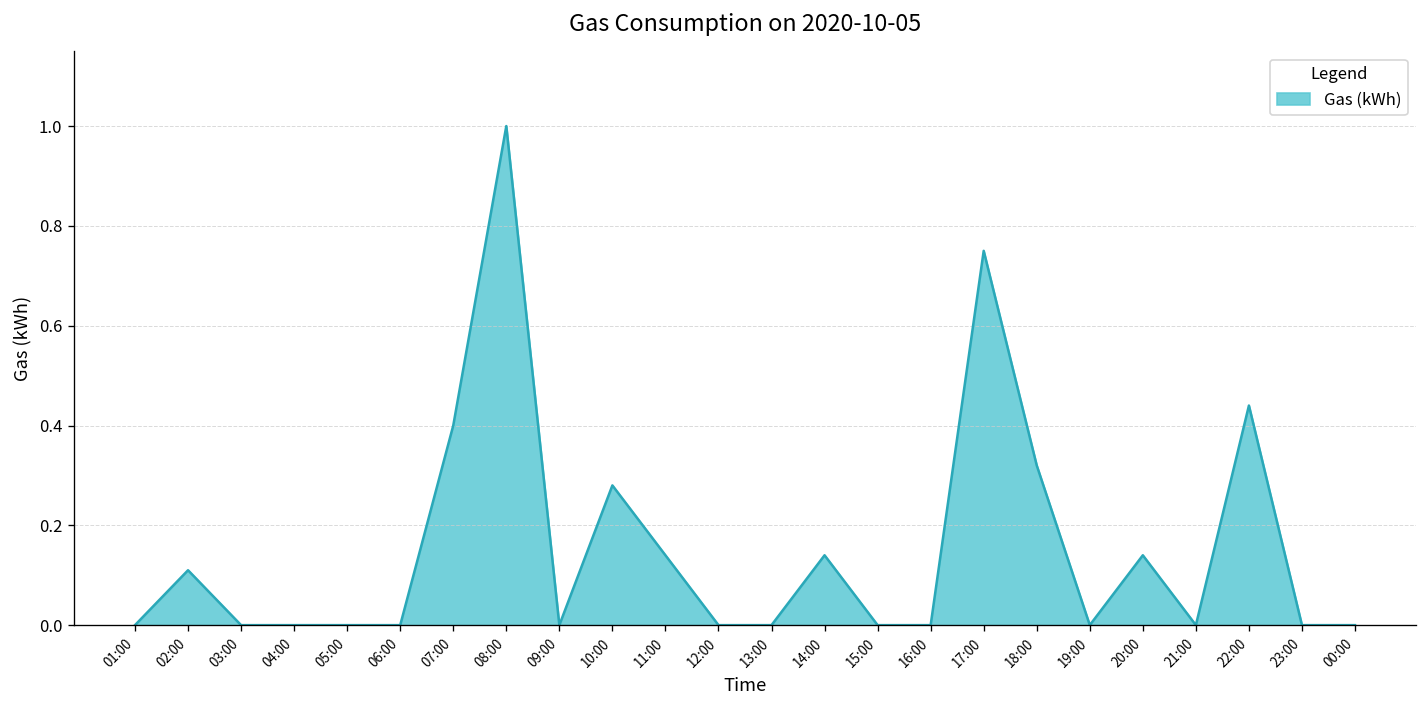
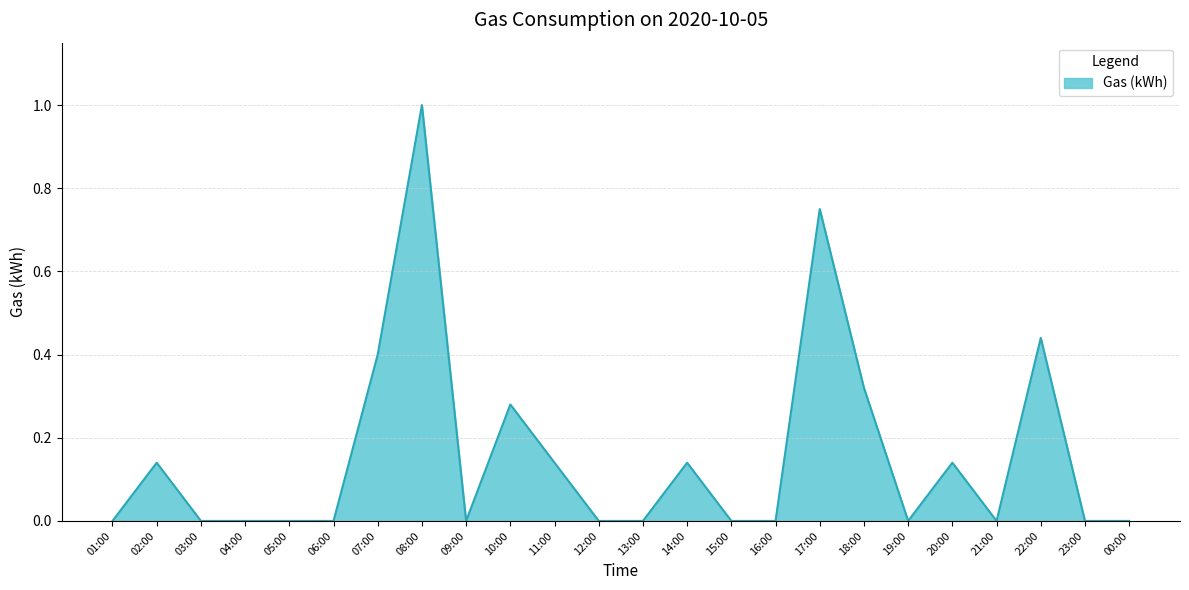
  {
    "01:00": 0.00,
-   "02:00": 0.11,
+   "02:00": 0.14,
    "03:00": 0.00,
    "04:00": 0.00,
    "05:00": 0.00,
    "06:00": 0.00,
    "07:00": 0.40,
    "08:00": 1.00,
    "09:00": 0.00,
    "10:00": 0.28,
    "11:00": 0.14,
    "12:00": 0.00,
    "13:00": 0.00,
    "14:00": 0.14,
    "15:00": 0.00,
    "16:00": 0.00,
    "17:00": 0.75,
    "18:00": 0.32,
    "19:00": 0.00,
    "20:00": 0.14,
    "21:00": 0.00,
    "22:00": 0.44,
    "23:00": 0.00,
    "00:00": 0.00
  }
